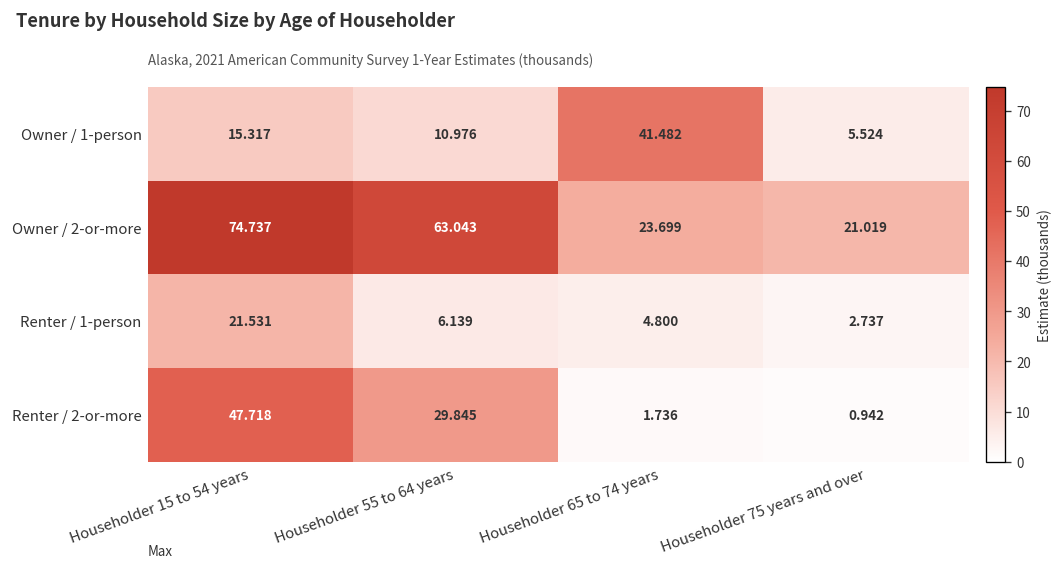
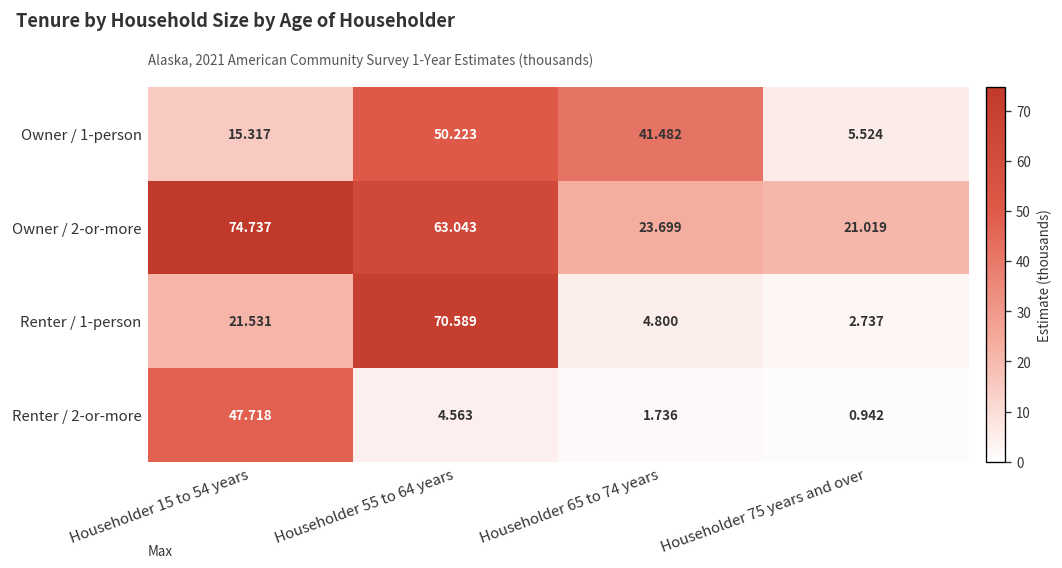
  {
    "Owner / 1-person": {
      "Householder 15 to 54 years": 15.317,
-     "Householder 55 to 64 years": 10.976,
+     "Householder 55 to 64 years": 50.223,
      "Householder 65 to 74 years": 41.482,
      "Householder 75 years and over": 5.524
    },
    "Owner / 2-or-more": {
      "Householder 15 to 54 years": 74.737,
      "Householder 55 to 64 years": 63.043,
      "Householder 65 to 74 years": 23.699,
      "Householder 75 years and over": 21.019
    },
    "Renter / 1-person": {
      "Householder 15 to 54 years": 21.531,
-     "Householder 55 to 64 years": 6.139,
+     "Householder 55 to 64 years": 70.589,
      "Householder 65 to 74 years": 4.800,
      "Householder 75 years and over": 2.737
    },
    "Renter / 2-or-more": {
      "Householder 15 to 54 years": 47.718,
-     "Householder 55 to 64 years": 29.845,
+     "Householder 55 to 64 years": 4.563,
      "Householder 65 to 74 years": 1.736,
      "Householder 75 years and over": 0.942
    }
  }
